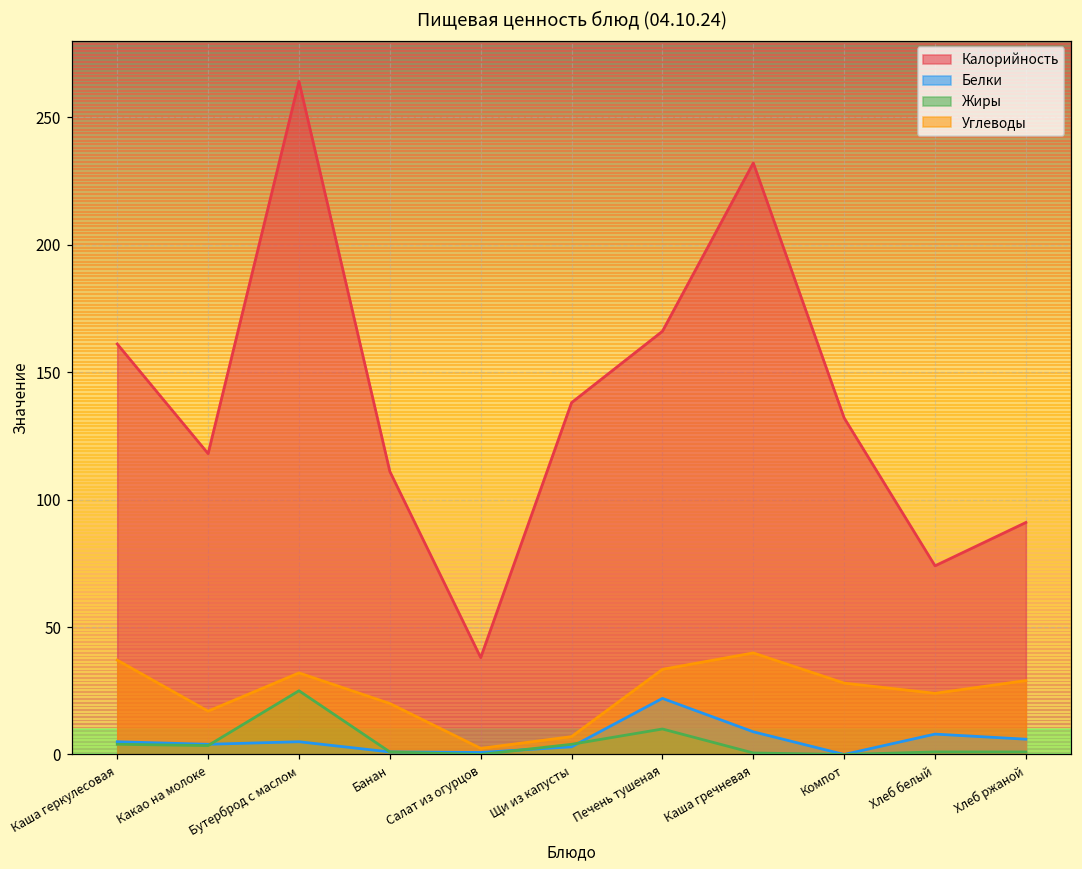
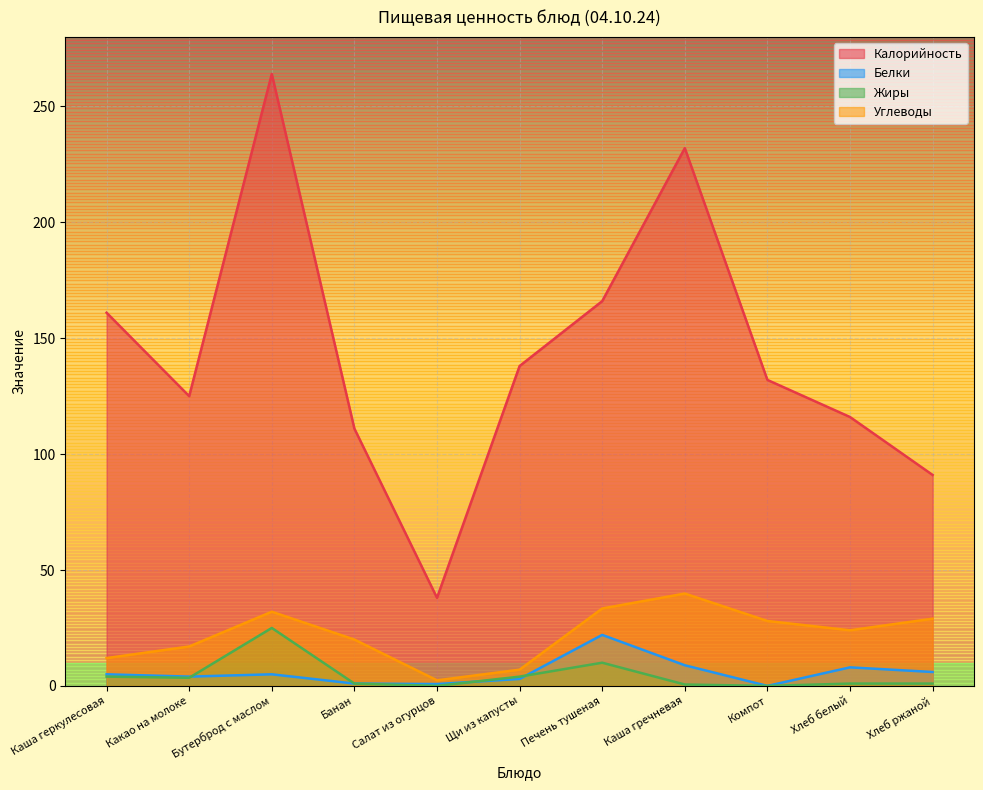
  {
    "Калорийность": {
      "Каша геркулесовая": 161,
-     "Какао на молоке": 118,
+     "Какао на молоке": 125,
      "Бутерброд с маслом": 264,
      "Банан": 111,
      "Салат из огурцов": 38,
      "Щи из капусты": 138,
      "Печень тушеная": 166,
      "Каша гречневая": 232,
      "Компот": 132,
-     "Хлеб белый": 74,
+     "Хлеб белый": 116,
      "Хлеб ржаной": 91
    },
    "Белки": {
      "Печень тушеная": 22
    },
    "Жиры": {
      "Бутерброд с маслом": 25
    },
    "Углеводы": {
-     "Каша геркулесовая": 37,
+     "Каша геркулесовая": 12,
      "Какао на молоке": 17,
      "Бутерброд с маслом": 32,
      "Банан": 20,
      "Печень тушеная": 33,
      "Каша гречневая": 40,
      "Компот": 28,
      "Хлеб белый": 24,
      "Хлеб ржаной": 29
    }
  }
